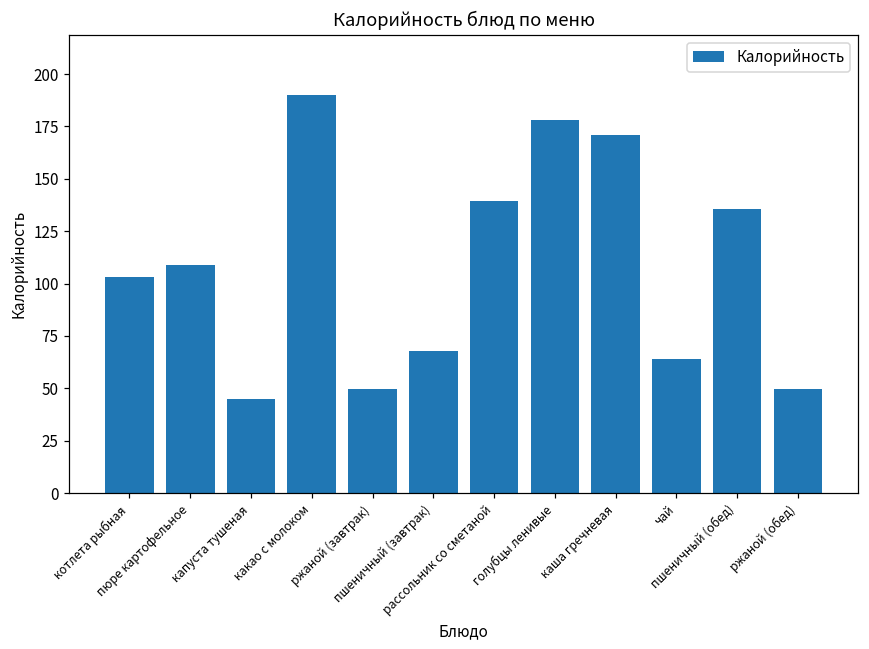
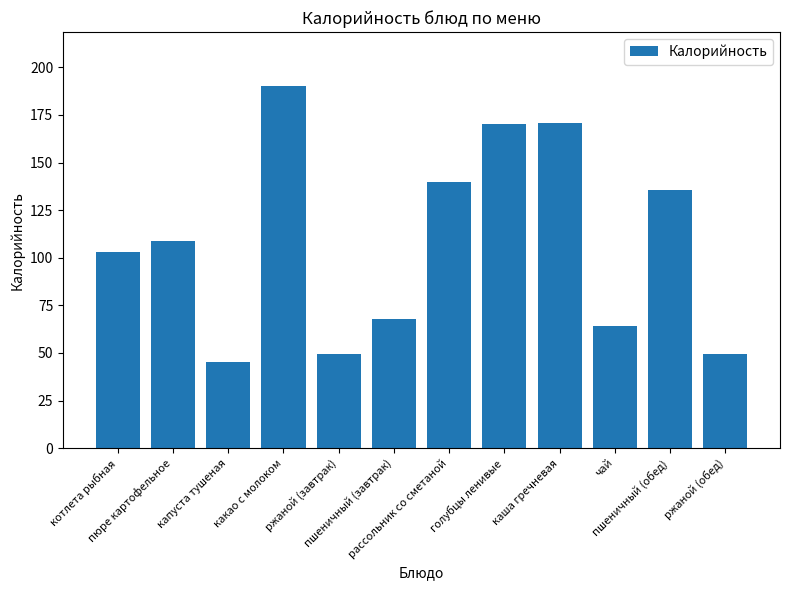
  {
    "котлета рыбная": 103,
    "пюре картофельное": 109,
    "капуста тушеная": 45,
    "какао с молоком": 190,
    "ржаной (завтрак)": 50,
    "пшеничный (завтрак)": 68,
    "рассольник со сметаной": 140,
-   "голубцы ленивые": 178,
+   "голубцы ленивые": 170,
    "каша гречневая": 171,
    "чай": 64,
    "пшеничный (обед)": 136,
    "ржаной (обед)": 50
  }
